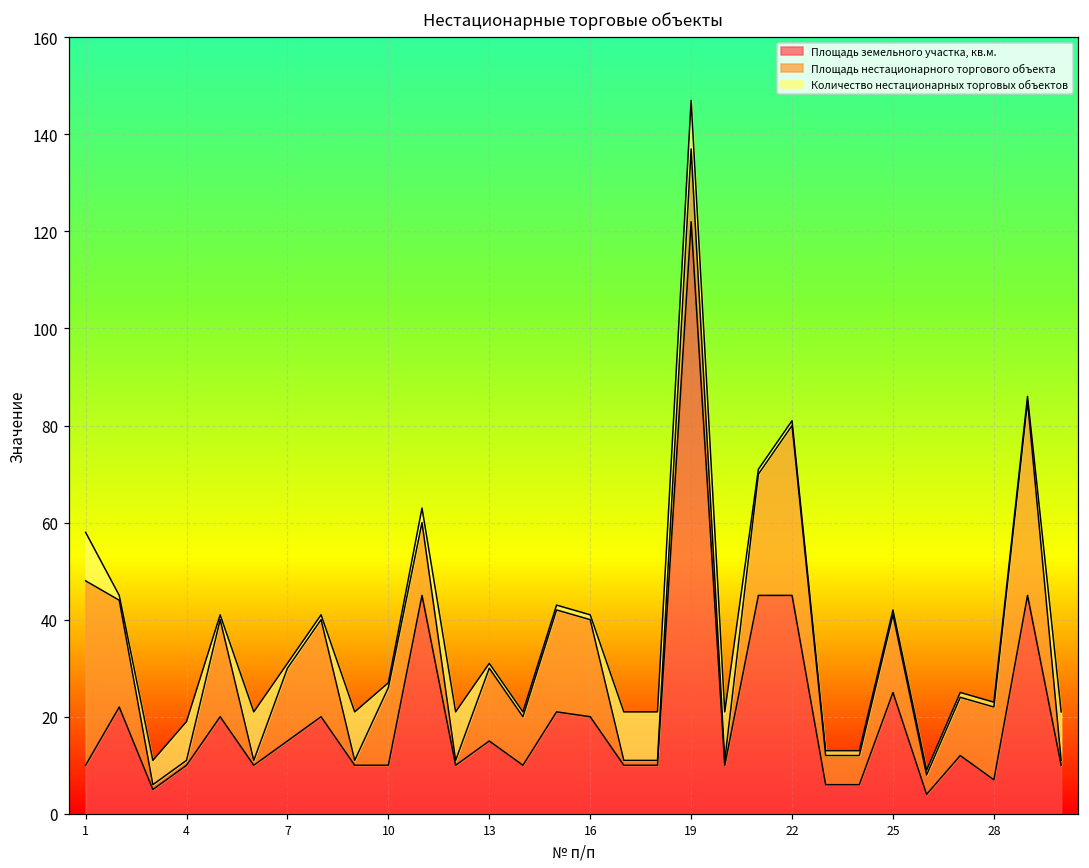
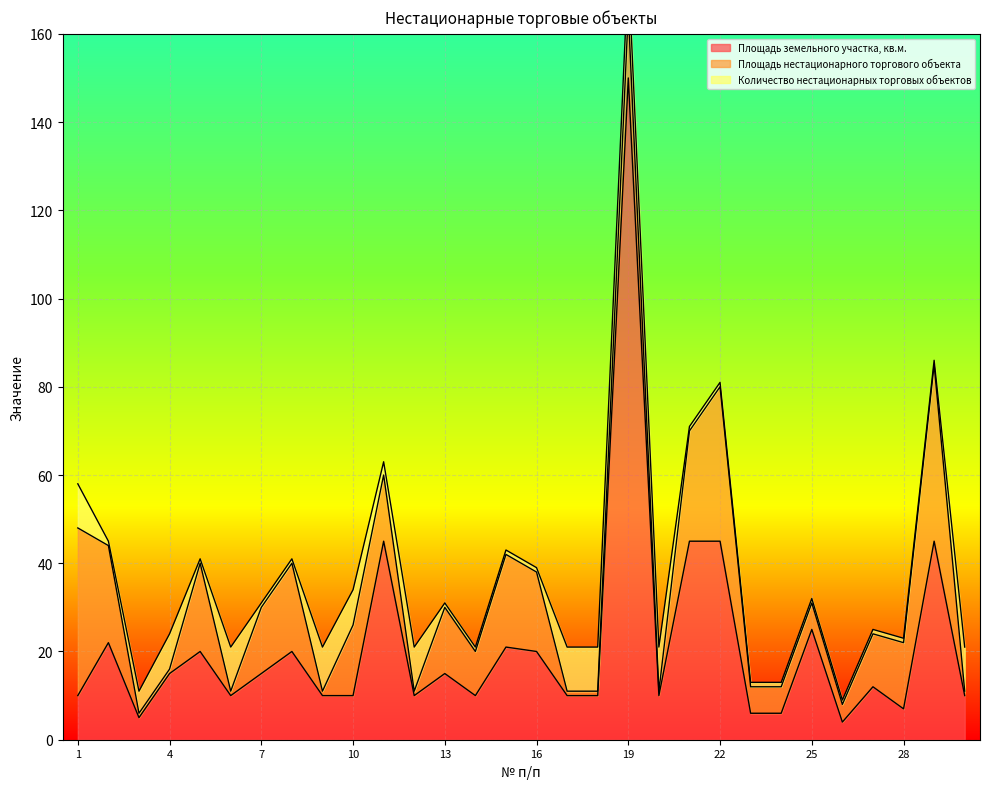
  {
    "Площадь земельного участка, кв.м.": {
      "1": 10,
-     "4": 10,
+     "4": 15,
      "7": 15,
      "10": 10,
      "13": 15,
      "16": 20,
-     "19": 122,
+     "19": 150,
      "22": 45,
      "25": 25,
      "28": 7
    },
    "Площадь нестационарного торгового объекта": {
      "1": 38,
      "4": 1,
      "7": 15,
      "10": 16,
      "13": 15,
-     "16": 20,
+     "16": 18,
      "22": 35,
-     "25": 16,
+     "25": 6,
      "28": 15
    },
    "Количество нестационарных торговых объектов": {
      "1": 10,
      "4": 8,
      "7": 1,
-     "10": 1,
+     "10": 8,
      "13": 1,
      "16": 1,
      "22": 1,
      "25": 1,
      "28": 1
    }
  }
